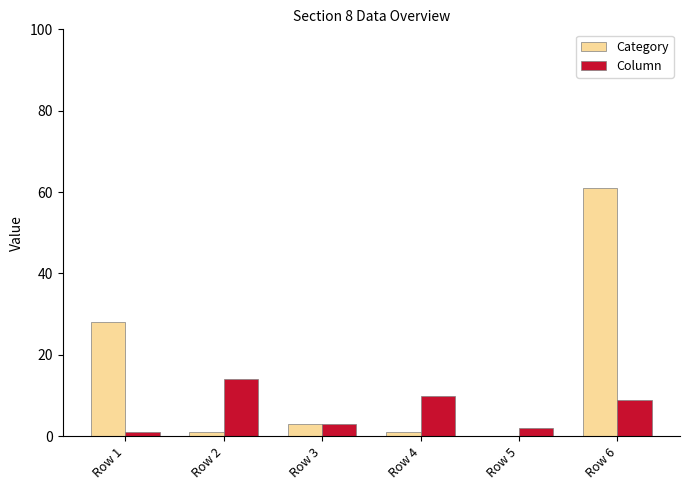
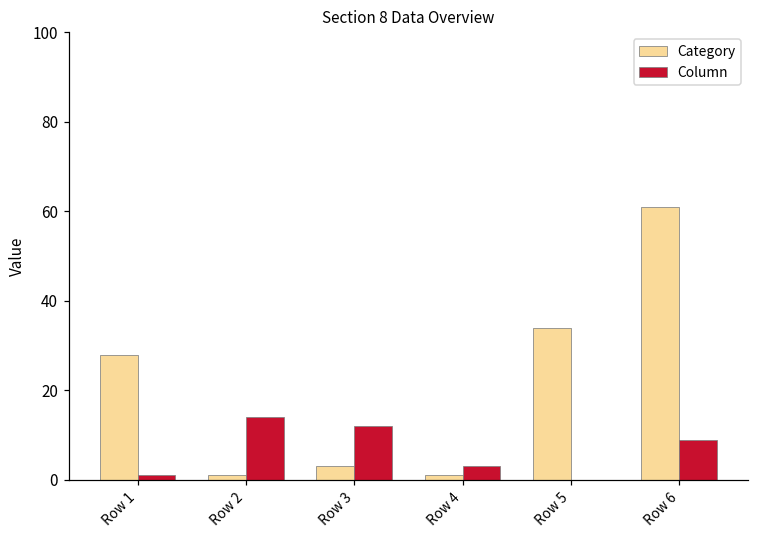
  {
    "Category": {
      "Row 1": 28,
      "Row 2": 1,
      "Row 3": 3,
      "Row 4": 1,
-     "Row 5": 0,
+     "Row 5": 34,
      "Row 6": 61
    },
    "Column": {
      "Row 1": 1,
      "Row 2": 14,
-     "Row 3": 3,
-     "Row 4": 10,
-     "Row 5": 2,
+     "Row 3": 12,
+     "Row 4": 3,
+     "Row 5": 0,
      "Row 6": 9
    }
  }
